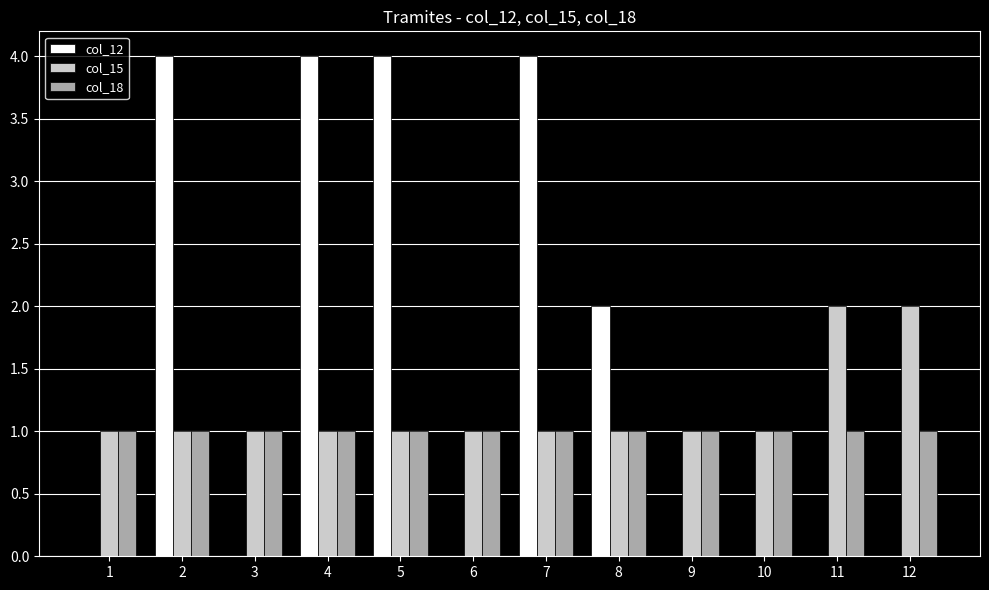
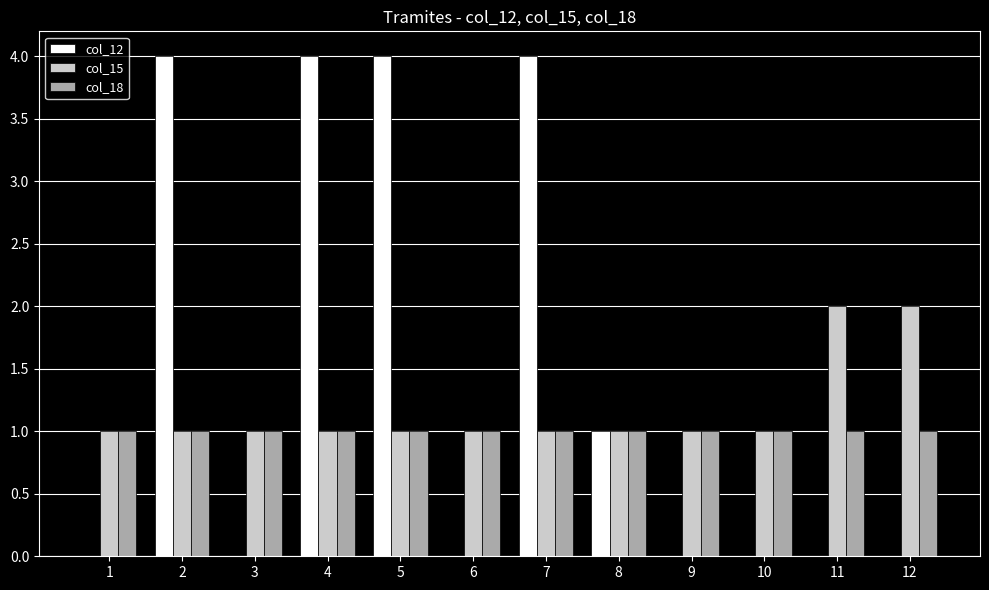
  {
    "col_12": {
      "1": 0,
      "2": 4,
      "3": 0,
      "4": 4,
      "5": 4,
      "6": 0,
      "7": 4,
-     "8": 2,
+     "8": 1,
      "9": 0,
      "10": 0,
      "11": 0,
      "12": 0
    }
  }
